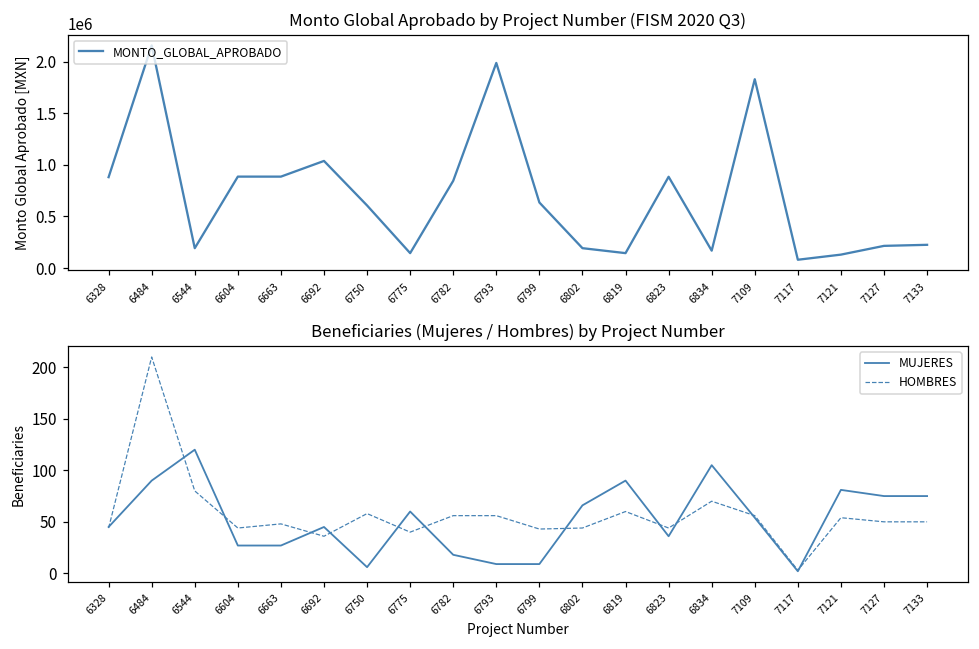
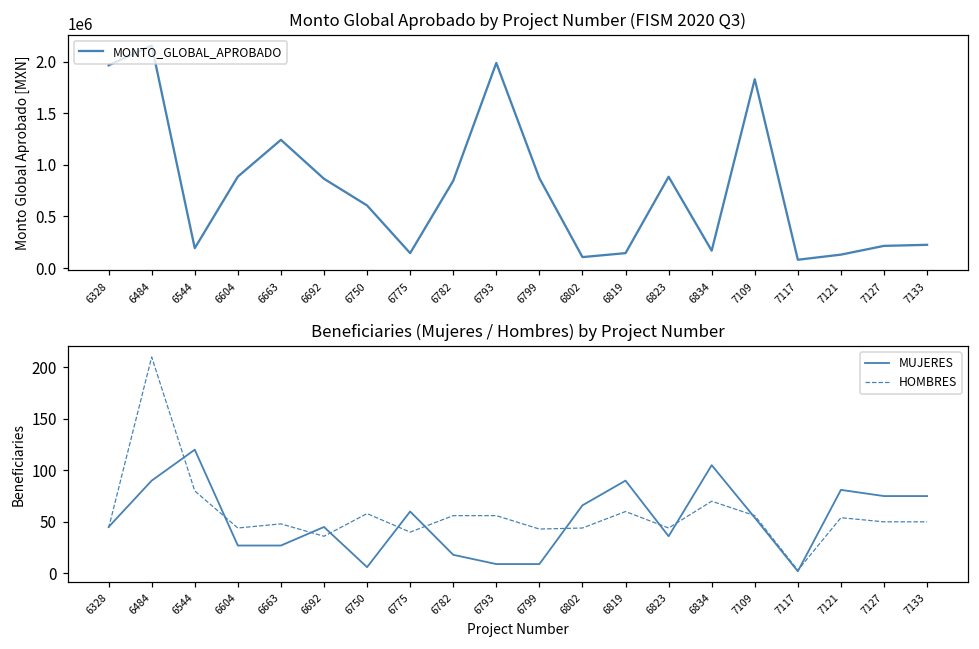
  {
    "Monto Global Aprobado by Project Number (FISM 2020 Q3)": {
-     "6328": 900000,
+     "6328": 2000000,
      "6544": 200000,
      "6604": 900000,
-     "6663": 900000,
-     "6692": 1000000,
+     "6663": 1200000,
+     "6692": 900000,
      "6750": 600000,
      "6775": 100000,
      "6782": 800000,
      "6793": 2000000,
-     "6799": 600000,
-     "6802": 200000,
+     "6799": 900000,
+     "6802": 100000,
      "6819": 100000,
      "6823": 900000,
      "6834": 200000,
      "7109": 1800000,
      "7117": 100000,
      "7121": 100000,
      "7127": 200000,
      "7133": 200000
    }
  }
